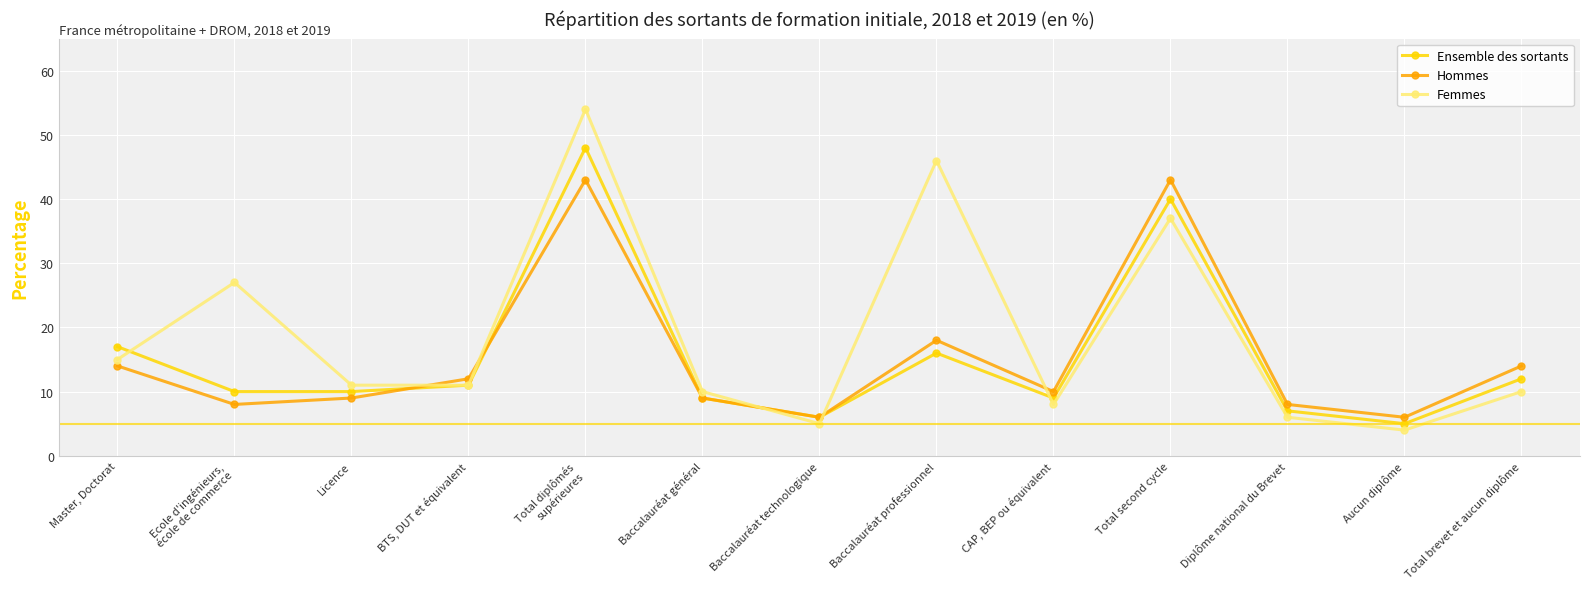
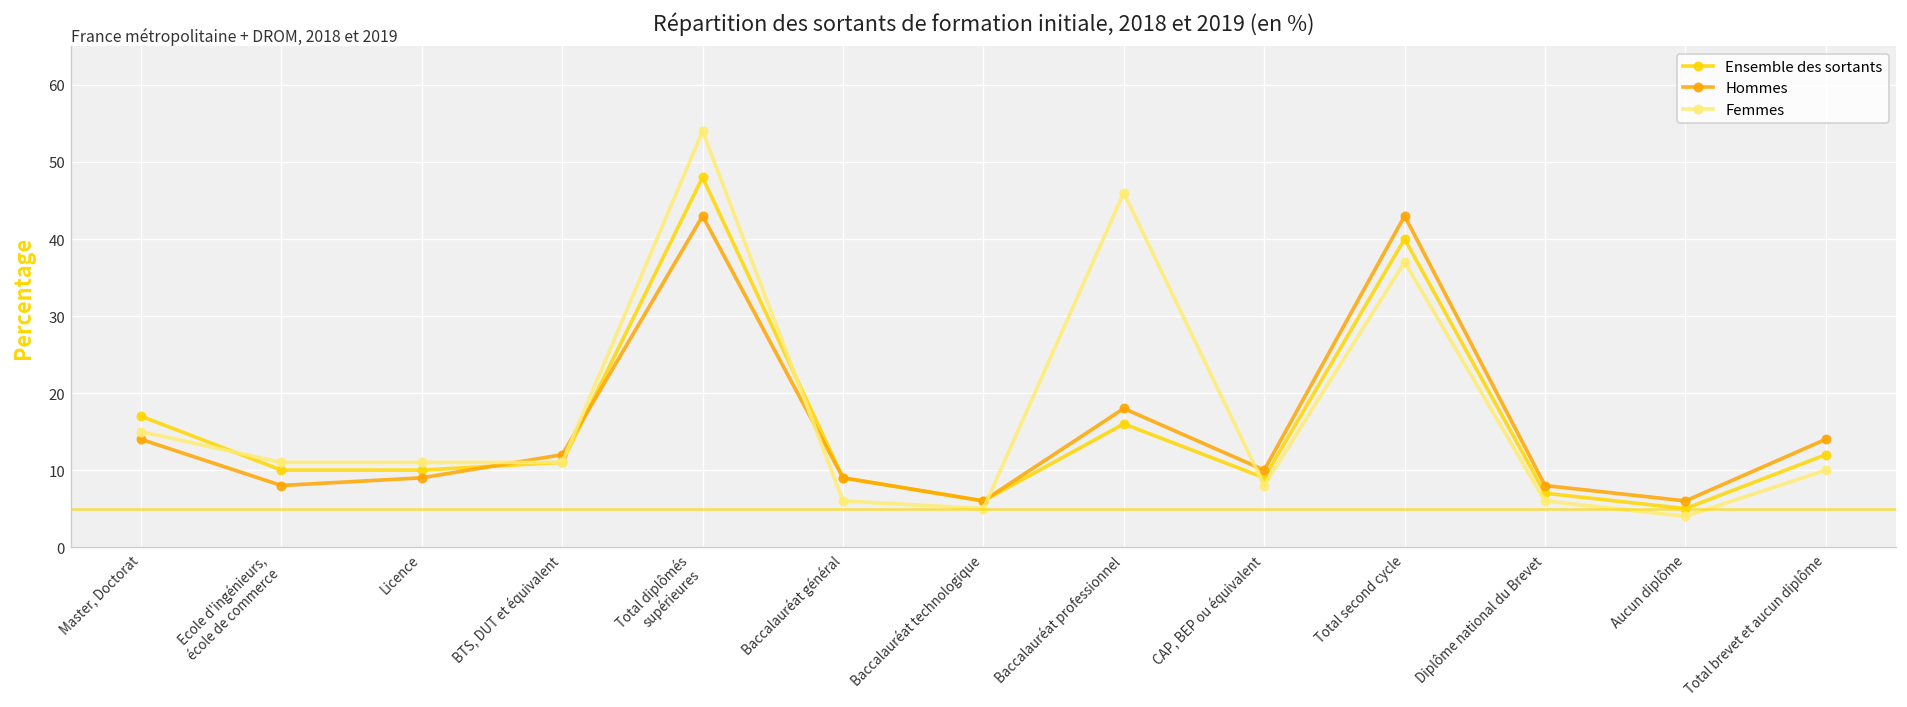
  {
    "Femmes": {
      "Master, Doctorat": 15,
-     "Ecole d'ingénieurs, école de commerce": 27,
+     "Ecole d'ingénieurs, école de commerce": 11,
      "Licence": 11,
      "Total diplômés supérieures": 54,
-     "Baccalauréat général": 10,
+     "Baccalauréat général": 6,
      "Baccalauréat technologique": 5,
      "Baccalauréat professionnel": 46,
      "CAP, BEP ou équivalent": 8,
      "Total second cycle": 37,
      "Diplôme national du Brevet": 6,
      "Aucun diplôme": 4,
      "Total brevet et aucun diplôme": 10
    }
  }
